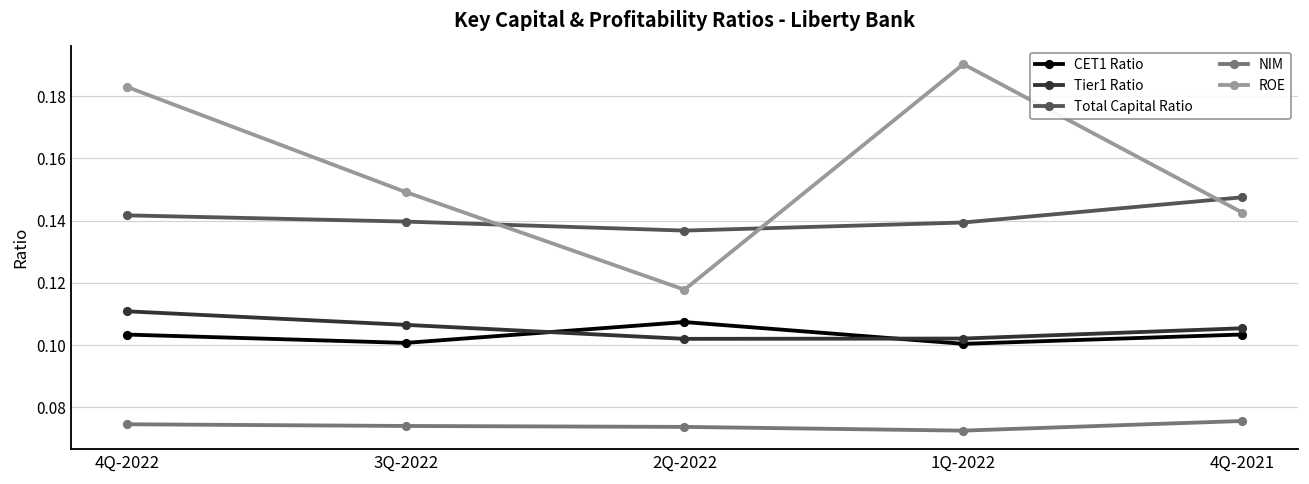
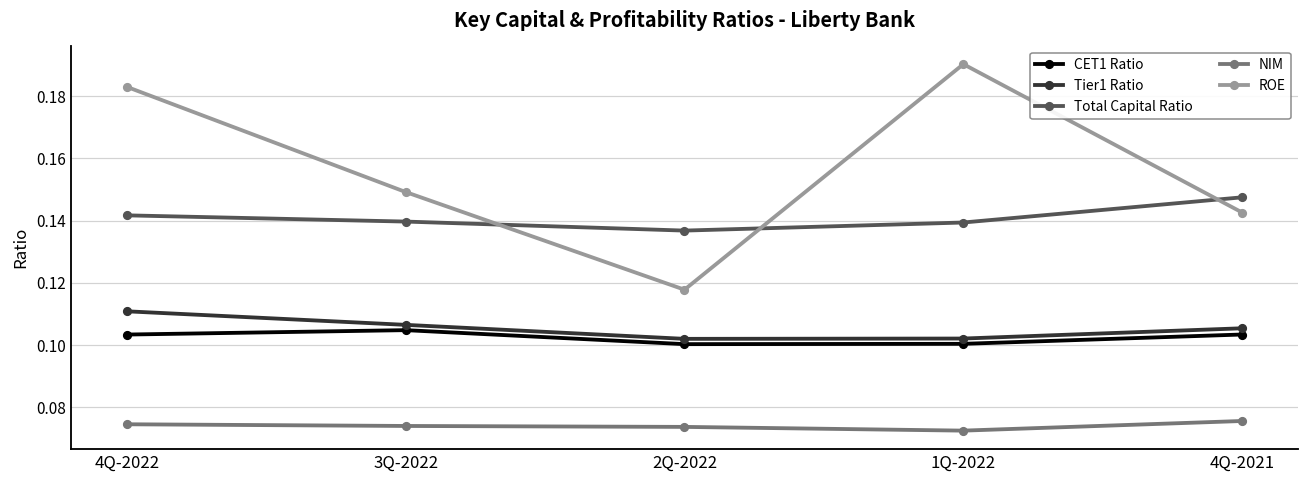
  {
    "CET1 Ratio": {
      "4Q-2022": 0.103,
-     "3Q-2022": 0.101,
-     "2Q-2022": 0.107,
+     "3Q-2022": 0.105,
+     "2Q-2022": 0.100,
      "1Q-2022": 0.100,
      "4Q-2021": 0.103
    }
  }
